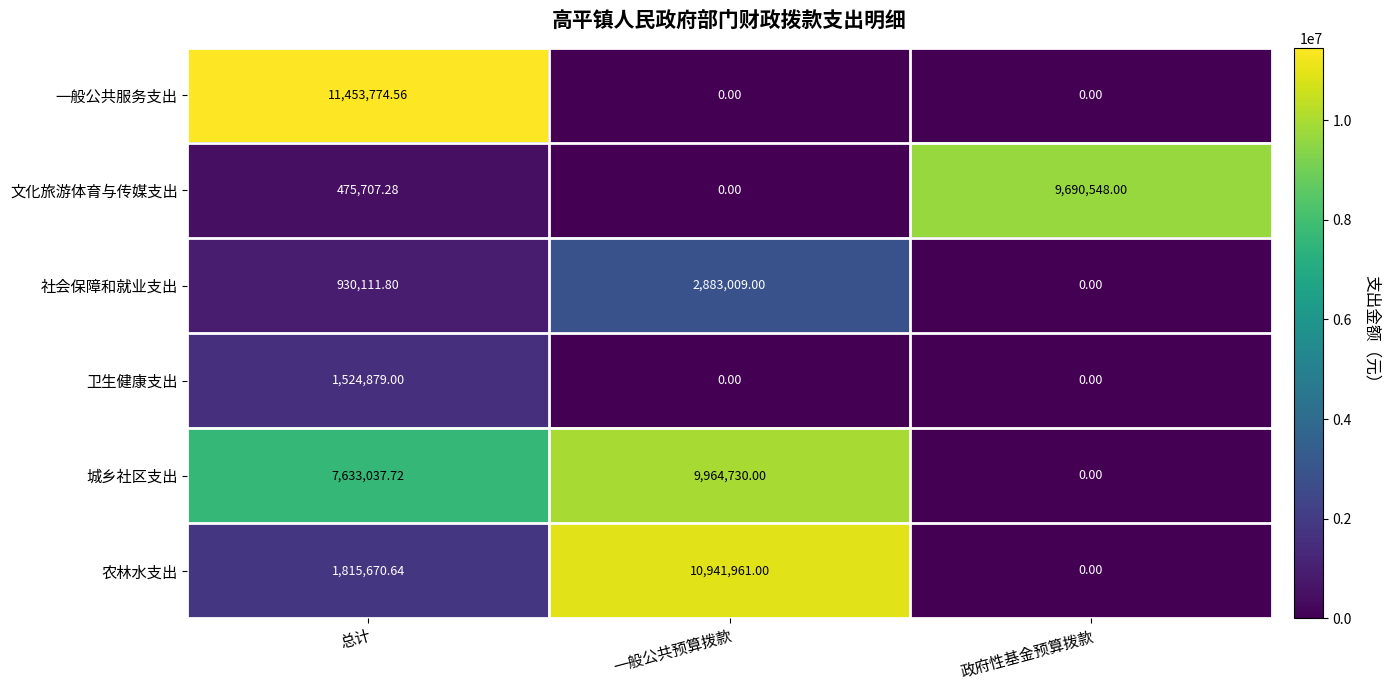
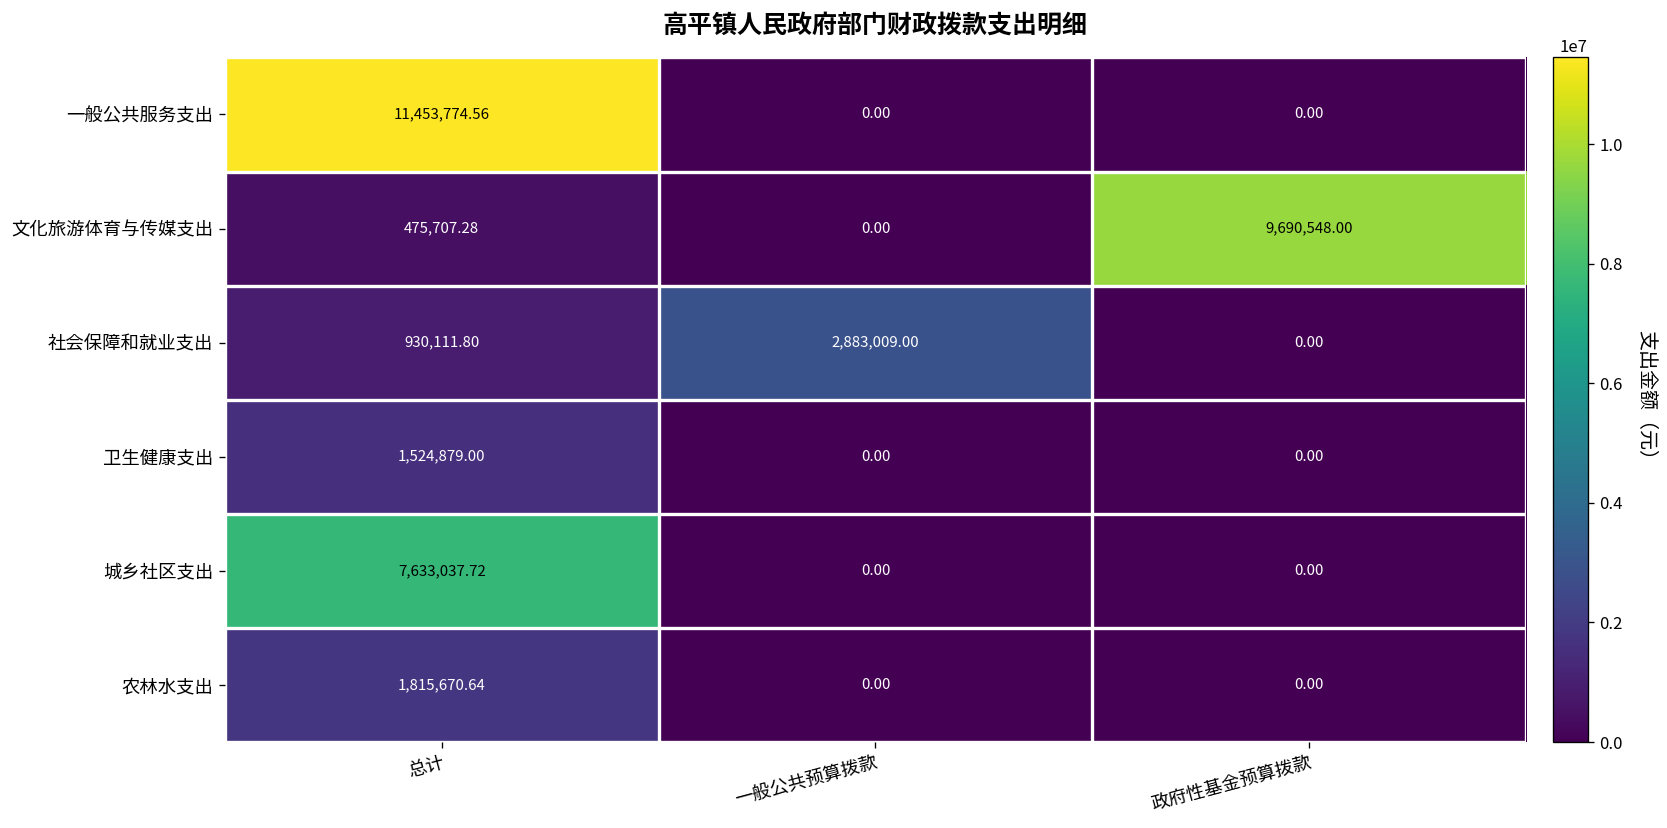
  {
    "一般公共服务支出": {
      "总计": "11,453,774.56",
      "一般公共预算拨款": "0.00",
      "政府性基金预算拨款": "0.00"
    },
    "文化旅游体育与传媒支出": {
      "总计": "475,707.28",
      "一般公共预算拨款": "0.00",
      "政府性基金预算拨款": "9,690,548.00"
    },
    "社会保障和就业支出": {
      "总计": "930,111.80",
      "一般公共预算拨款": "2,883,009.00",
      "政府性基金预算拨款": "0.00"
    },
    "卫生健康支出": {
      "总计": "1,524,879.00",
      "一般公共预算拨款": "0.00",
      "政府性基金预算拨款": "0.00"
    },
    "城乡社区支出": {
      "总计": "7,633,037.72",
-     "一般公共预算拨款": "9,964,730.00",
+     "一般公共预算拨款": "0.00",
      "政府性基金预算拨款": "0.00"
    },
    "农林水支出": {
      "总计": "1,815,670.64",
-     "一般公共预算拨款": "10,941,961.00",
+     "一般公共预算拨款": "0.00",
      "政府性基金预算拨款": "0.00"
    }
  }
